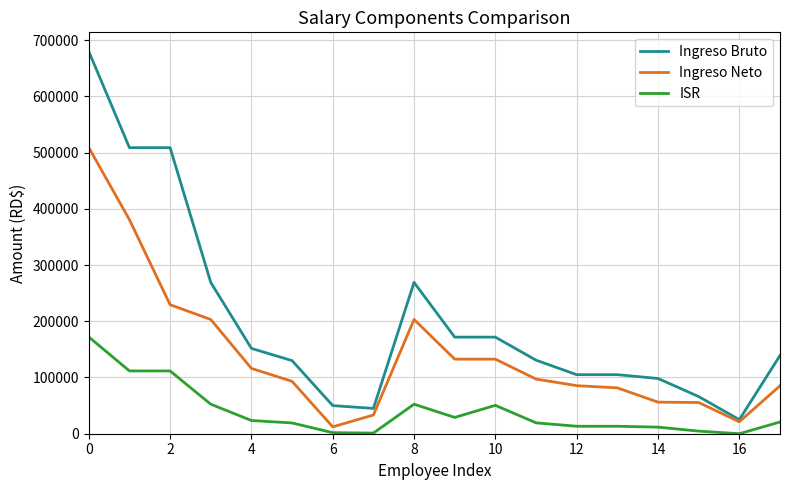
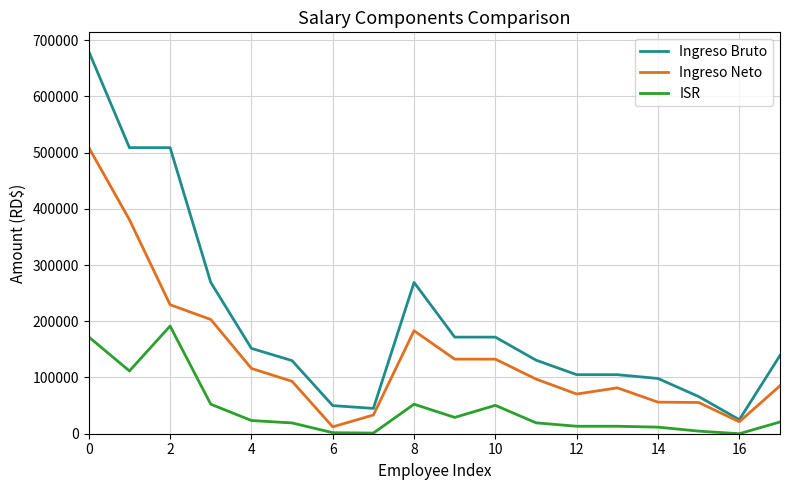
  {
    "Ingreso Bruto": {
      "0": 680000,
      "2": 510000,
      "4": 150000,
      "6": 50000,
      "8": 270000,
      "10": 170000,
      "12": 110000,
      "14": 100000
    },
    "Ingreso Neto": {
      "0": 510000,
      "2": 230000,
      "4": 120000,
      "6": 10000,
-     "8": 200000,
+     "8": 180000,
      "10": 130000,
-     "12": 90000,
+     "12": 70000,
      "14": 60000
    },
    "ISR": {
      "0": 170000,
-     "2": 110000,
+     "2": 190000,
      "4": 20000,
      "6": 0,
      "8": 50000,
      "10": 50000,
      "12": 10000,
      "14": 10000,
      "16": 0
    }
  }
